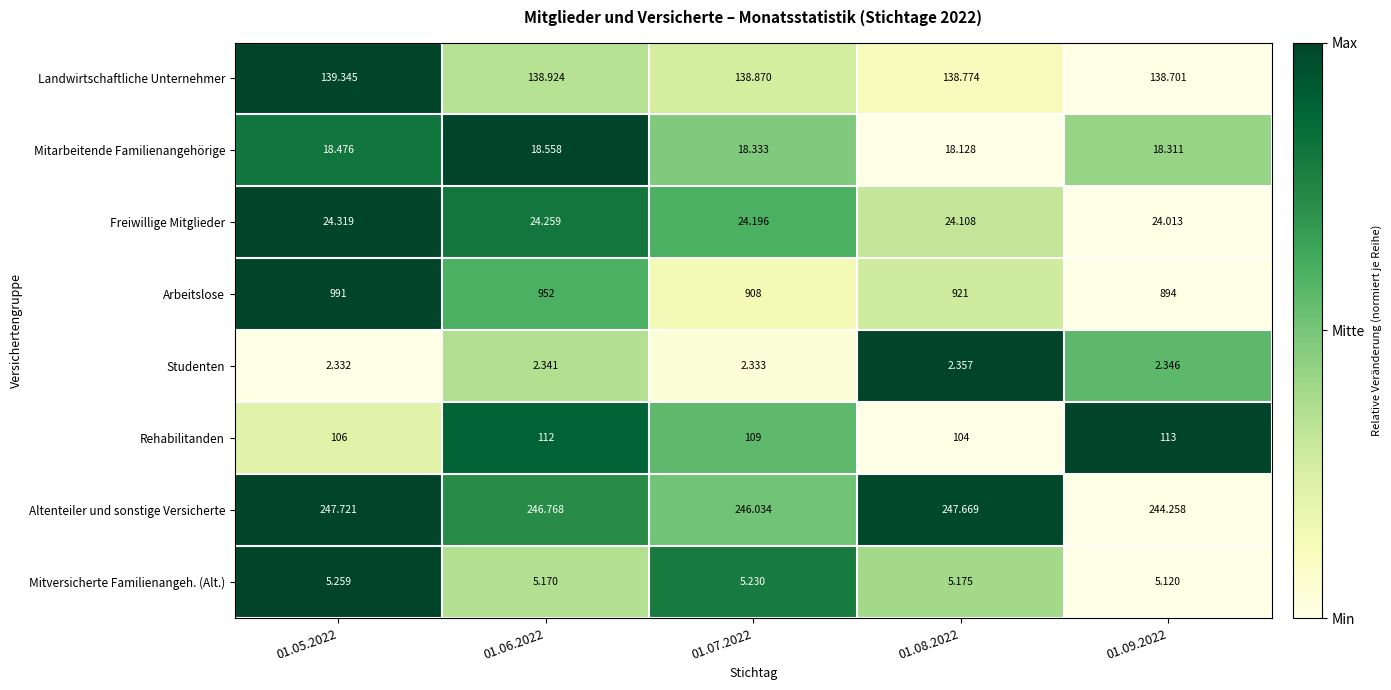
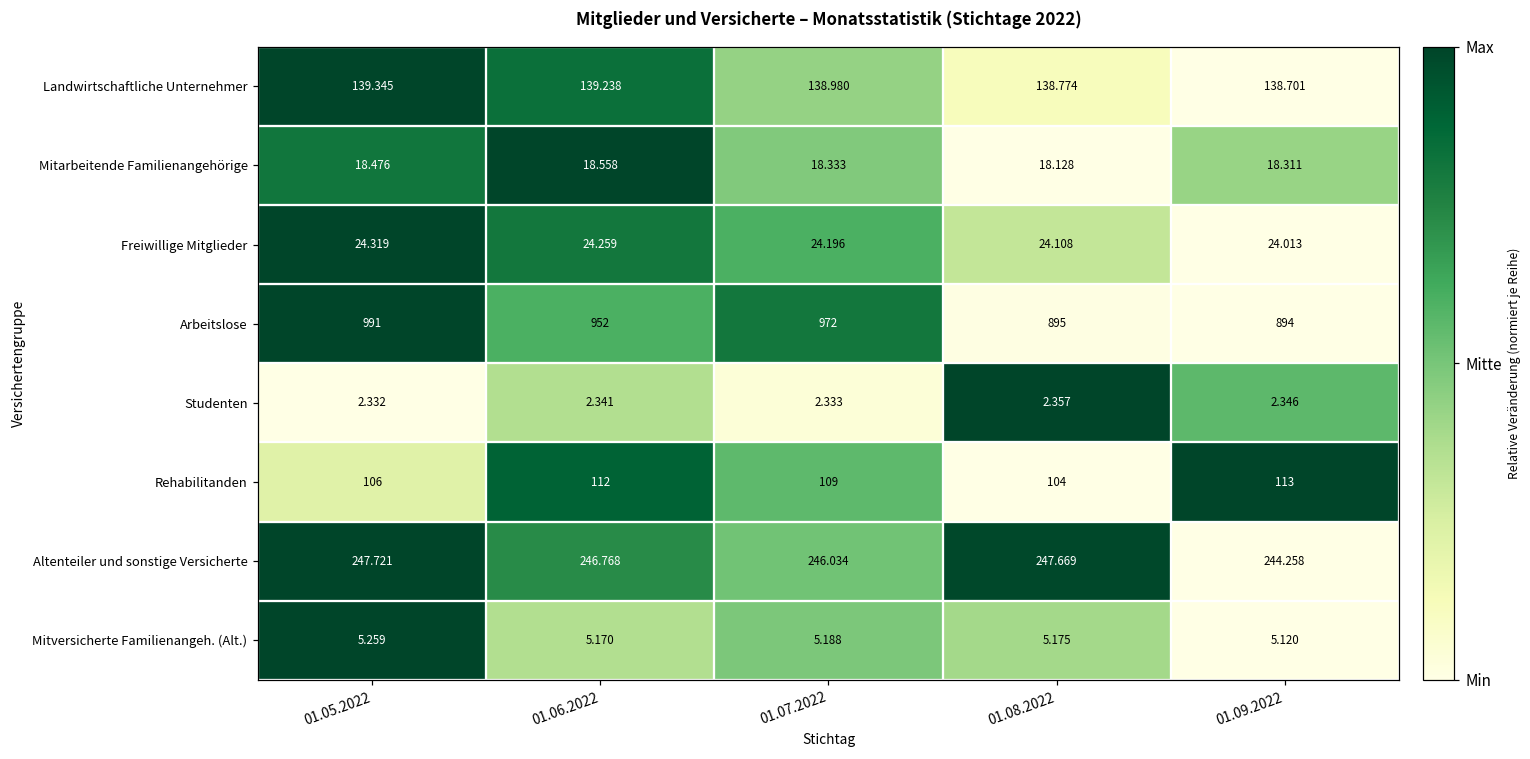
  {
    "Landwirtschaftliche Unternehmer": {
      "01.05.2022": 139.345,
-     "01.06.2022": 138.924,
-     "01.07.2022": 138.870,
+     "01.06.2022": 139.238,
+     "01.07.2022": 138.980,
      "01.08.2022": 138.774,
      "01.09.2022": 138.701
    },
    "Mitarbeitende Familienangehörige": {
      "01.05.2022": 18.476,
      "01.06.2022": 18.558,
      "01.07.2022": 18.333,
      "01.08.2022": 18.128,
      "01.09.2022": 18.311
    },
    "Freiwillige Mitglieder": {
      "01.05.2022": 24.319,
      "01.06.2022": 24.259,
      "01.07.2022": 24.196,
      "01.08.2022": 24.108,
      "01.09.2022": 24.013
    },
    "Arbeitslose": {
      "01.05.2022": 991,
      "01.06.2022": 952,
-     "01.07.2022": 908,
-     "01.08.2022": 921,
+     "01.07.2022": 972,
+     "01.08.2022": 895,
      "01.09.2022": 894
    },
    "Studenten": {
      "01.05.2022": 2.332,
      "01.06.2022": 2.341,
      "01.07.2022": 2.333,
      "01.08.2022": 2.357,
      "01.09.2022": 2.346
    },
    "Rehabilitanden": {
      "01.05.2022": 106,
      "01.06.2022": 112,
      "01.07.2022": 109,
      "01.08.2022": 104,
      "01.09.2022": 113
    },
    "Altenteiler und sonstige Versicherte": {
      "01.05.2022": 247.721,
      "01.06.2022": 246.768,
      "01.07.2022": 246.034,
      "01.08.2022": 247.669,
      "01.09.2022": 244.258
    },
    "Mitversicherte Familienangeh. (Alt.)": {
      "01.05.2022": 5.259,
      "01.06.2022": 5.170,
-     "01.07.2022": 5.230,
+     "01.07.2022": 5.188,
      "01.08.2022": 5.175,
      "01.09.2022": 5.120
    }
  }
